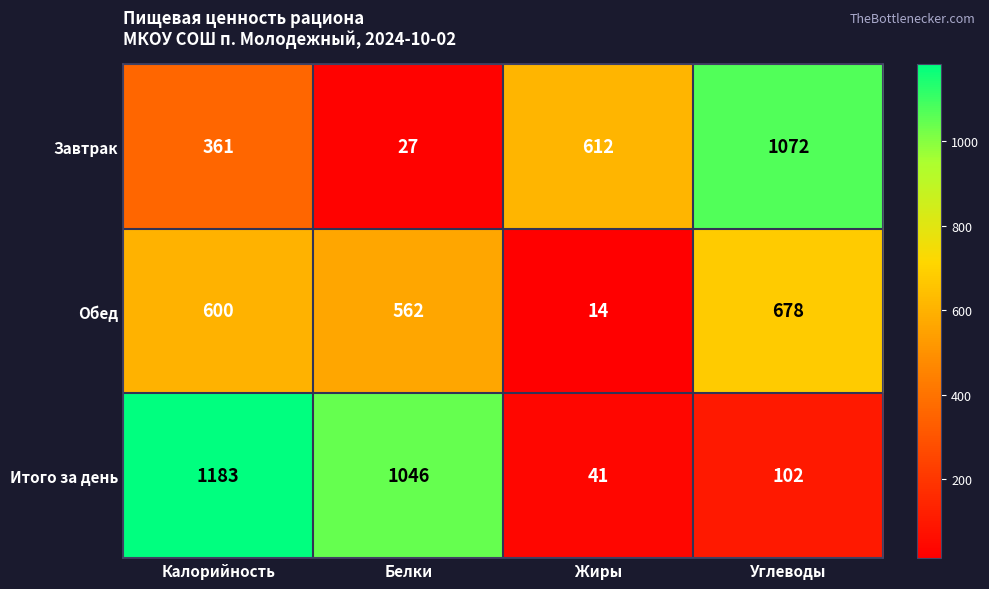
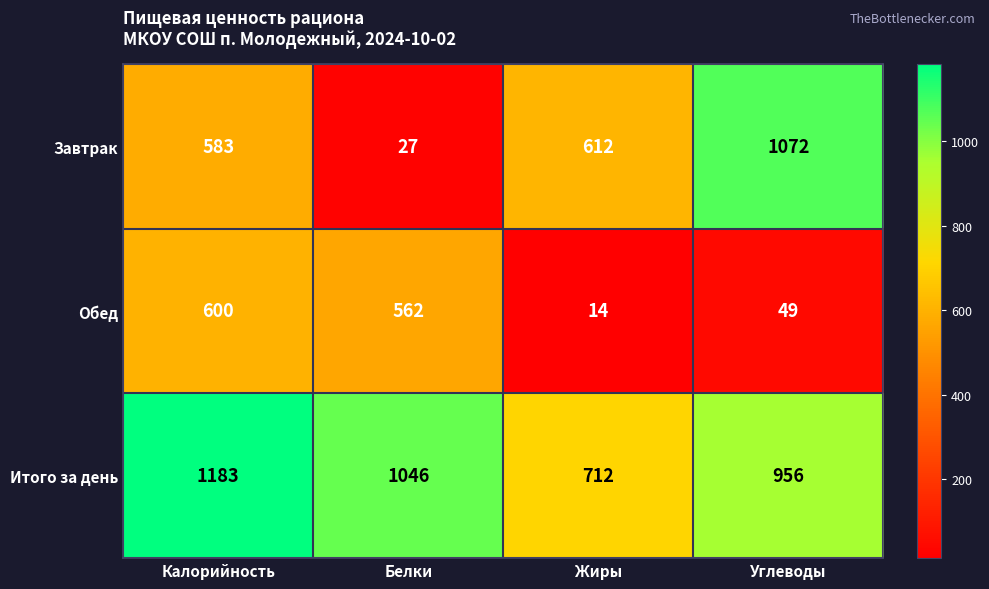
  {
    "Завтрак": {
-     "Калорийность": 361,
+     "Калорийность": 583,
      "Белки": 27,
      "Жиры": 612,
      "Углеводы": 1072
    },
    "Обед": {
      "Калорийность": 600,
      "Белки": 562,
      "Жиры": 14,
-     "Углеводы": 678
+     "Углеводы": 49
    },
    "Итого за день": {
      "Калорийность": 1183,
      "Белки": 1046,
-     "Жиры": 41,
-     "Углеводы": 102
+     "Жиры": 712,
+     "Углеводы": 956
    }
  }
